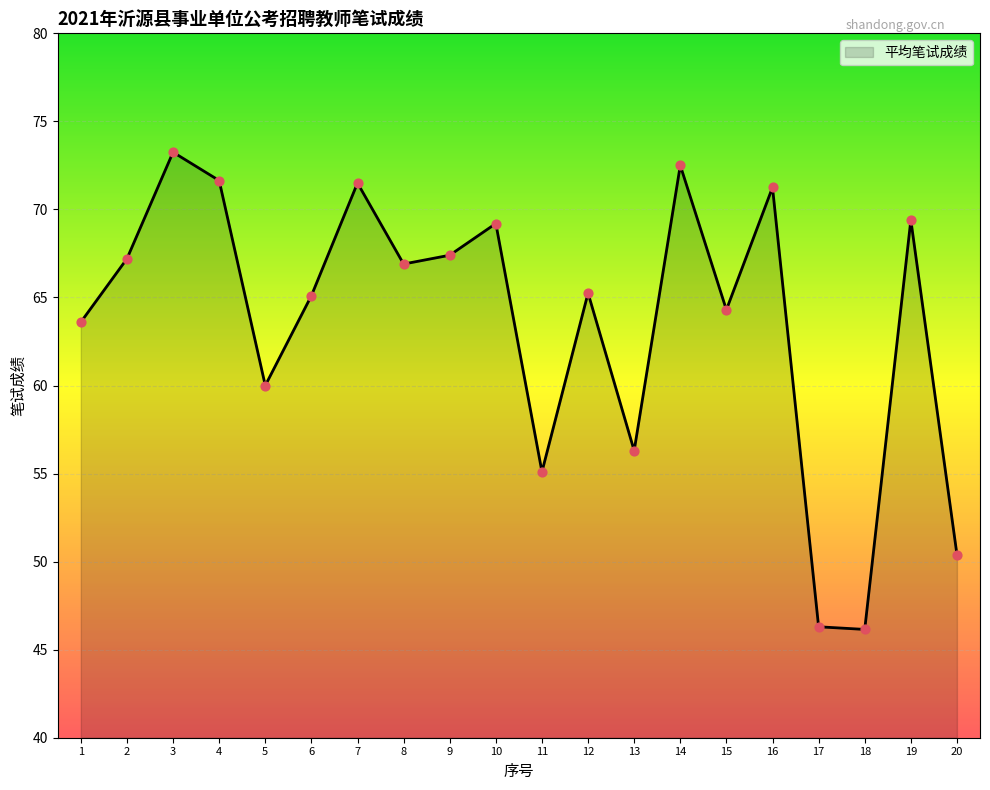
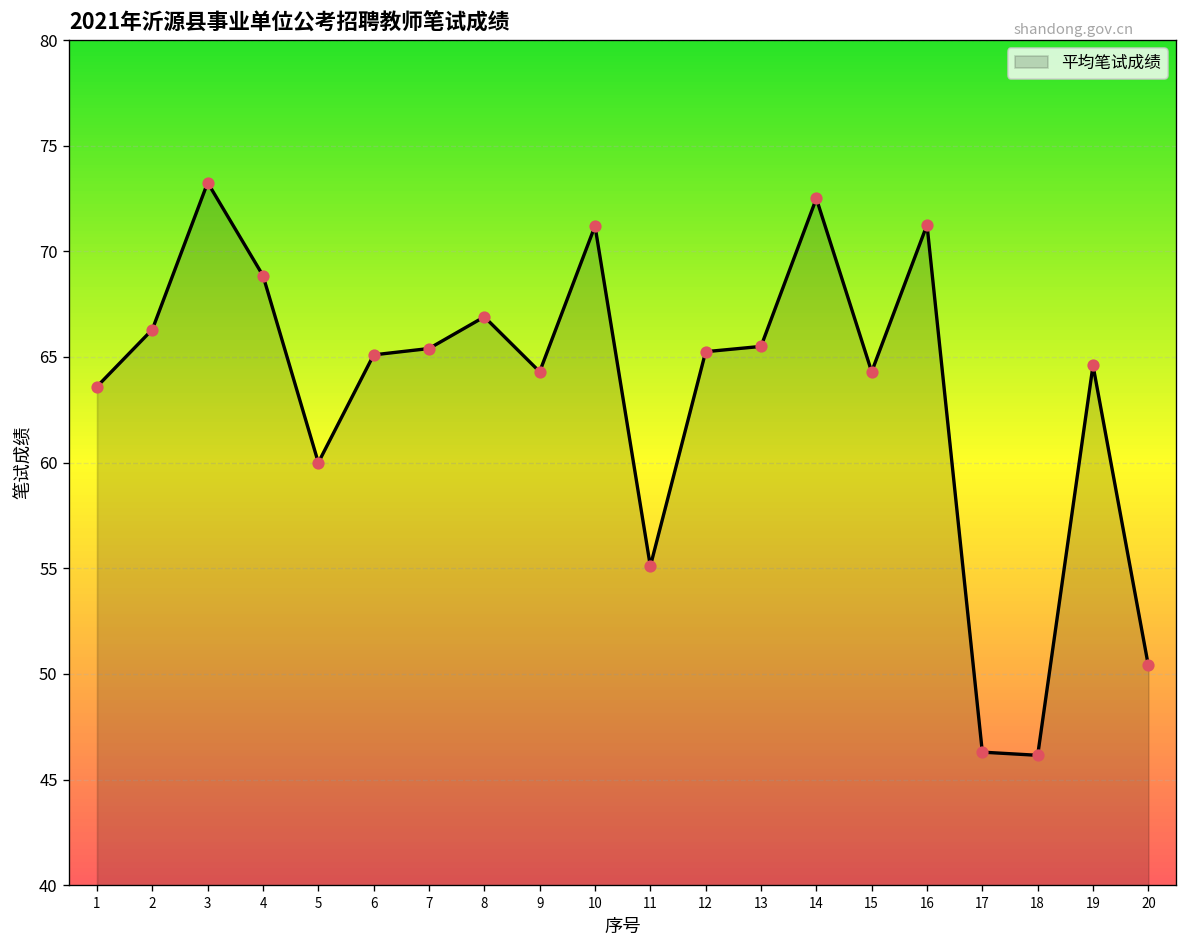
  {
    "1": 63.6,
-   "2": 67.2,
+   "2": 66.3,
    "3": 73.3,
-   "4": 71.6,
+   "4": 68.9,
    "5": 60.0,
    "6": 65.1,
-   "7": 71.5,
+   "7": 65.4,
    "8": 66.9,
-   "9": 67.4,
-   "10": 69.2,
+   "9": 64.3,
+   "10": 71.2,
    "11": 55.1,
    "12": 65.3,
-   "13": 56.3,
+   "13": 65.5,
    "14": 72.5,
    "15": 64.3,
    "16": 71.3,
    "17": 46.3,
    "18": 46.2,
-   "19": 69.4,
+   "19": 64.6,
    "20": 50.4
  }
